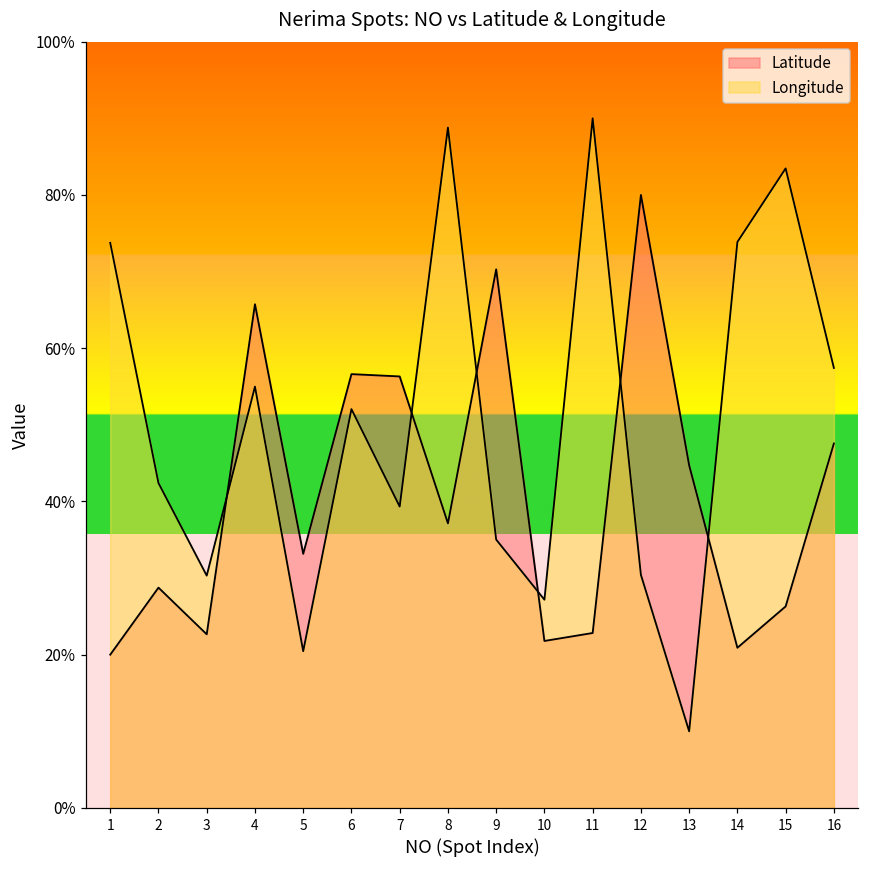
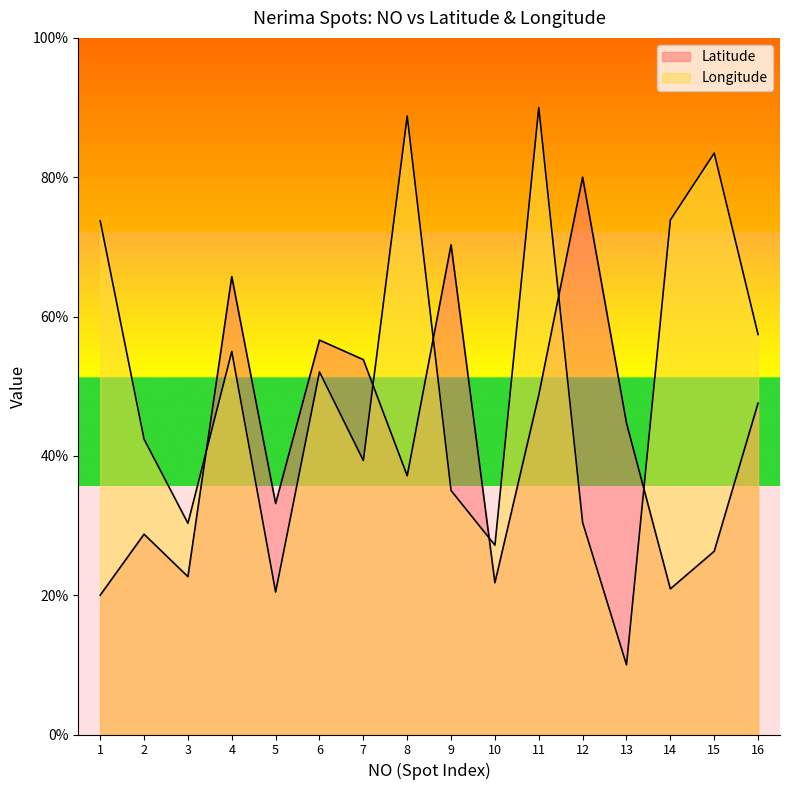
  {
    "Latitude": {
      "1": "20%",
      "2": "29%",
      "3": "23%",
      "4": "66%",
      "5": "33%",
      "6": "57%",
-     "7": "56%",
+     "7": "54%",
      "8": "37%",
      "9": "70%",
      "10": "22%",
-     "11": "23%",
+     "11": "49%",
      "12": "80%",
      "13": "45%",
      "14": "21%",
      "15": "26%",
      "16": "48%"
    },
    "Longitude": {
      "1": "74%",
      "2": "42%",
      "3": "30%",
      "4": "55%",
      "5": "20%",
      "6": "52%",
      "7": "39%",
      "8": "89%",
      "9": "35%",
      "10": "27%",
      "11": "90%",
      "12": "30%",
      "13": "10%",
      "14": "74%",
      "15": "83%",
      "16": "57%"
    }
  }
